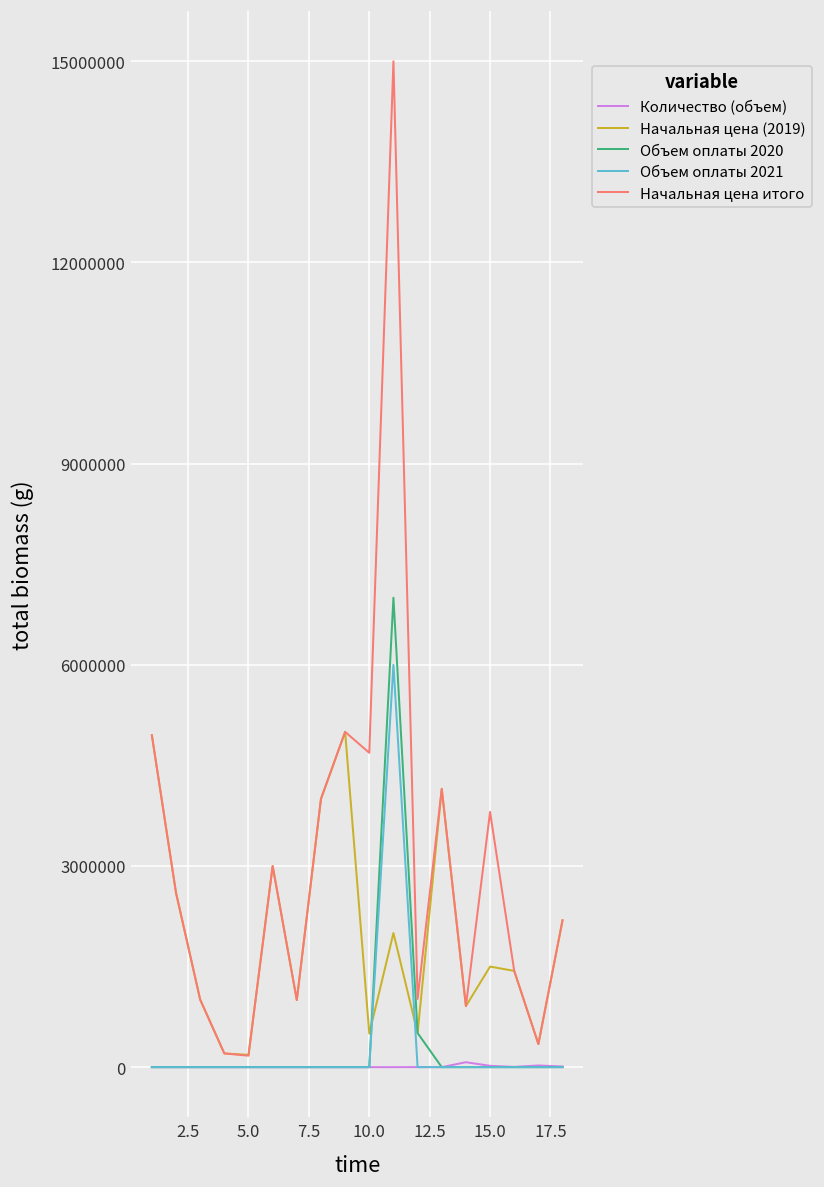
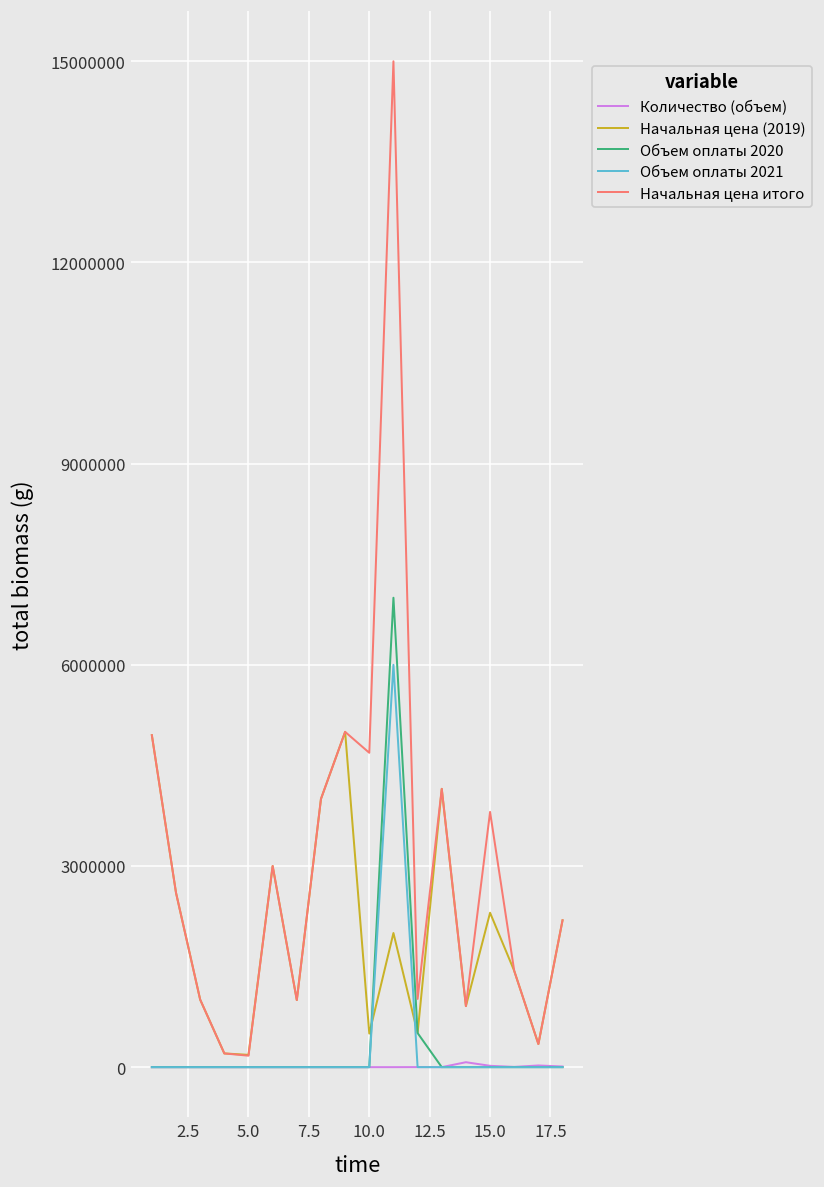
  {
    "Начальная цена (2019)": {
      "10.0": 500000,
-     "15.0": 1500000
+     "15.0": 2300000
    },
    "Начальная цена итого": {
      "10.0": 4700000,
      "15.0": 3800000
    }
  }
